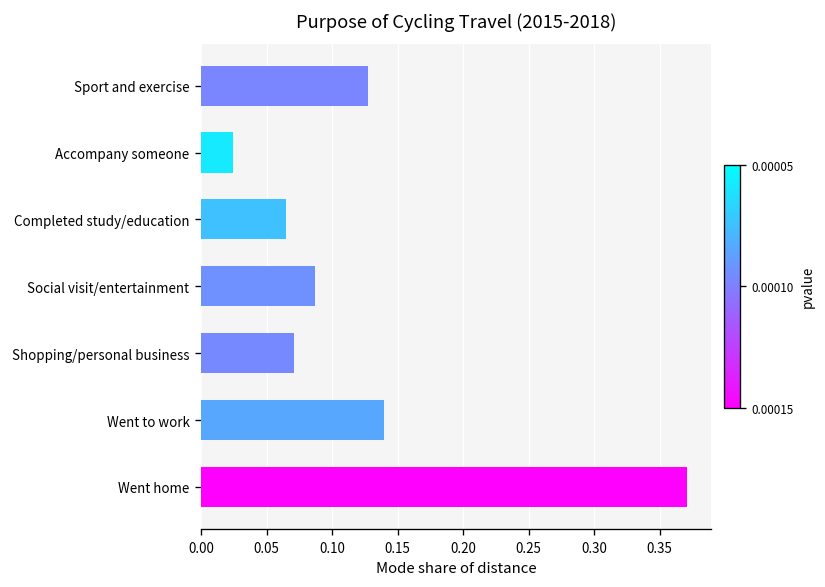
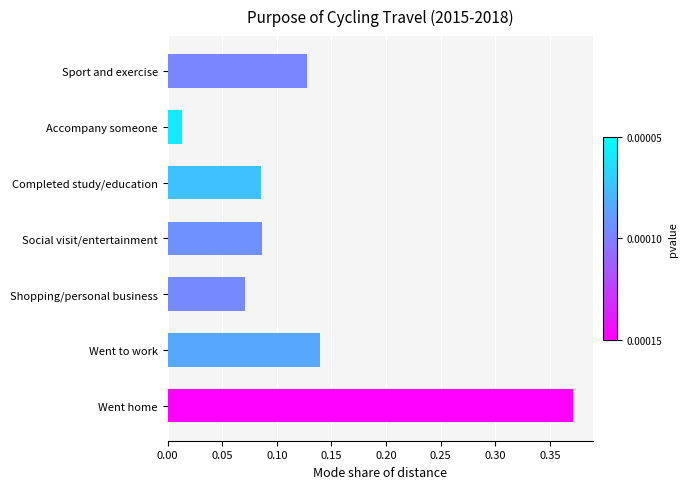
  {
    "Sport and exercise": 0.128,
-   "Accompany someone": 0.024,
-   "Completed study/education": 0.065,
+   "Accompany someone": 0.013,
+   "Completed study/education": 0.086,
    "Social visit/entertainment": 0.087,
    "Shopping/personal business": 0.071,
    "Went to work": 0.140,
    "Went home": 0.371
  }
